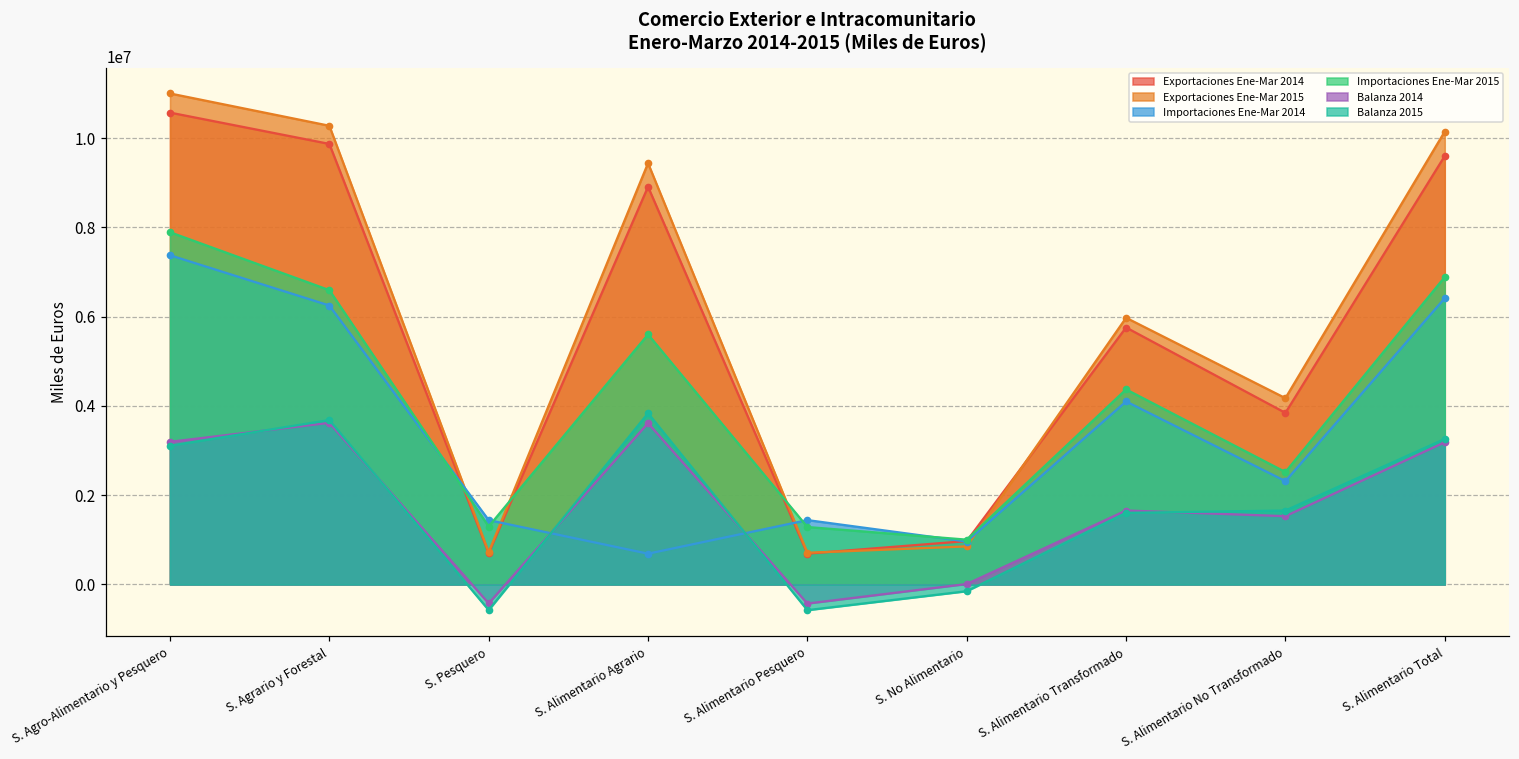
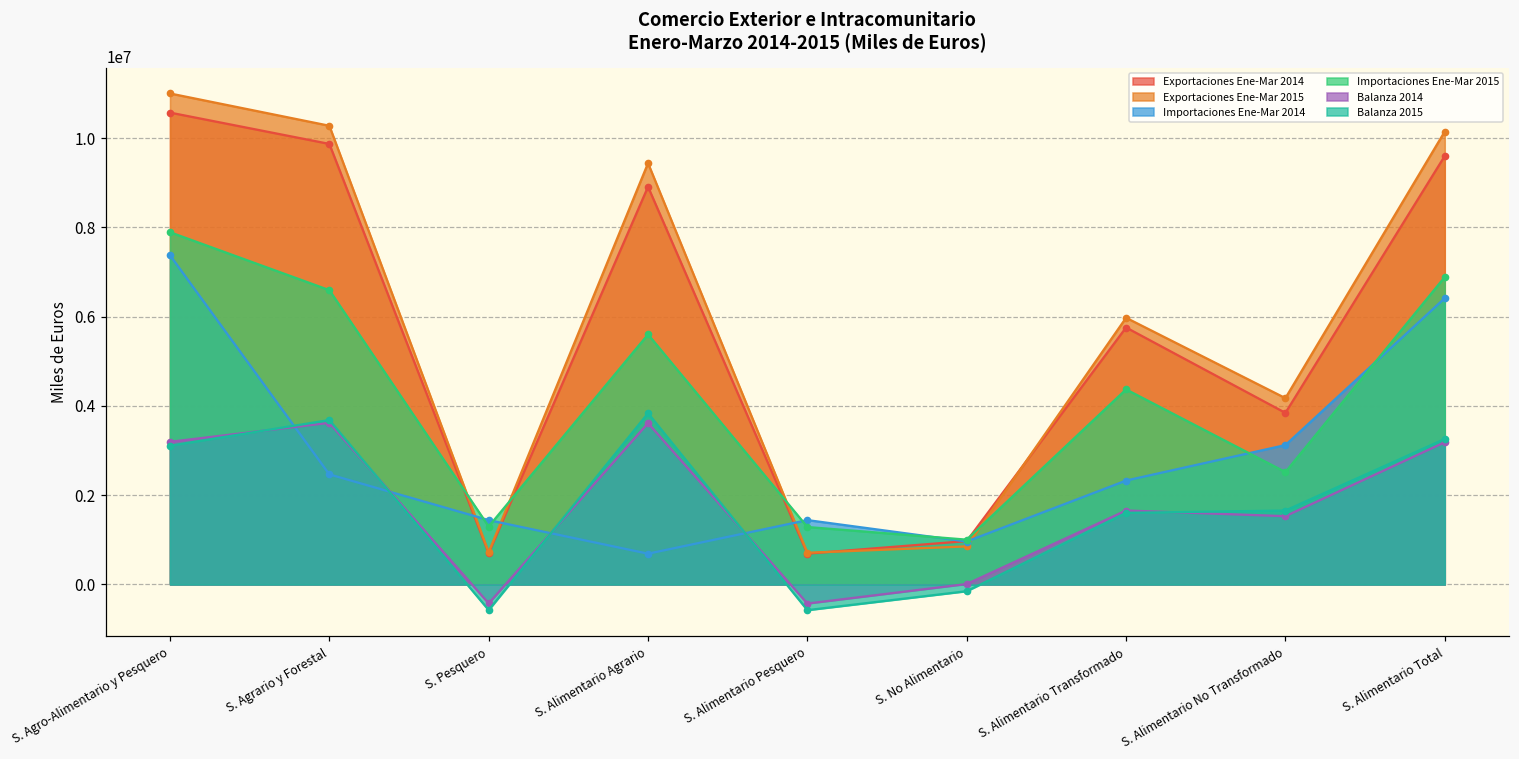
  {
    "Importaciones Ene-Mar 2014": {
      "S. Agro-Alimentario y Pesquero": 7400000,
-     "S. Agrario y Forestal": 6200000,
+     "S. Agrario y Forestal": 2500000,
      "S. Pesquero": 1400000,
      "S. Alimentario Agrario": 700000,
      "S. Alimentario Pesquero": 1400000,
-     "S. Alimentario Transformado": 4100000,
-     "S. Alimentario No Transformado": 2300000,
+     "S. Alimentario Transformado": 2300000,
+     "S. Alimentario No Transformado": 3100000,
      "S. Alimentario Total": 6400000
    }
  }
